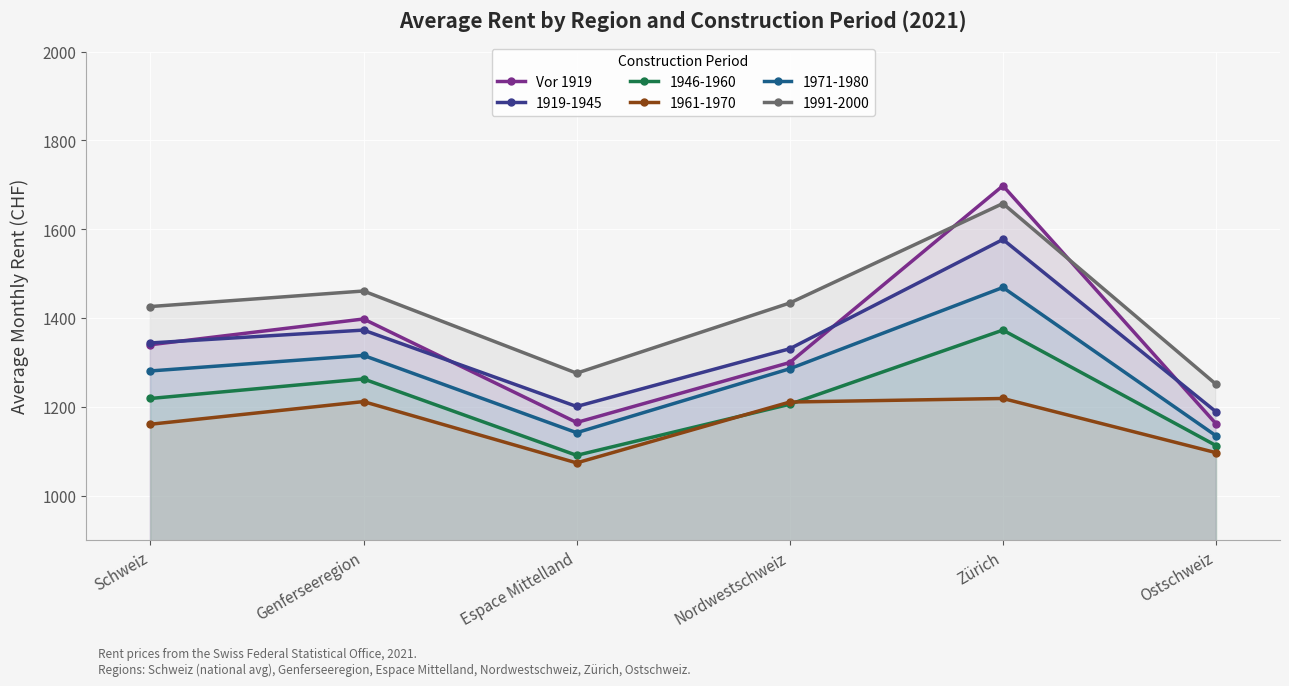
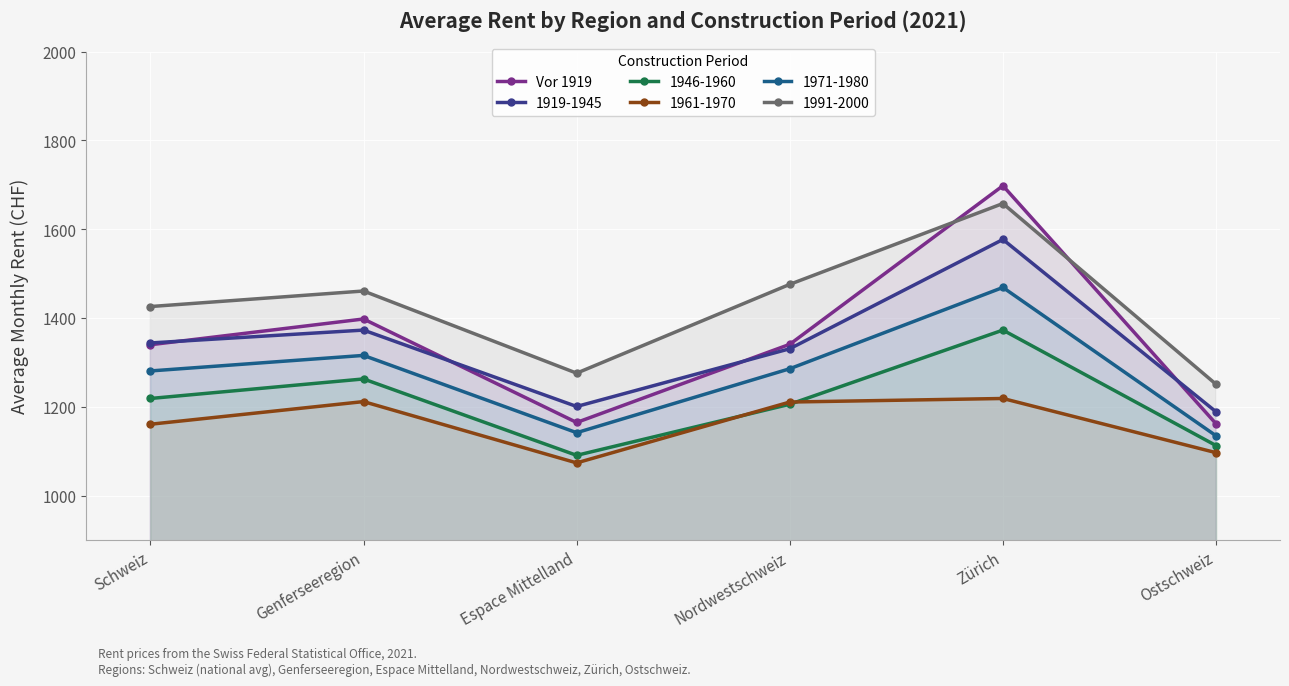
  {
    "Vor 1919": {
      "Genferseeregion": 1400,
      "Espace Mittelland": 1170,
-     "Nordwestschweiz": 1300,
+     "Nordwestschweiz": 1340,
      "Zürich": 1700,
      "Ostschweiz": 1160
    },
    "1946-1960": {
      "Schweiz": 1220,
      "Genferseeregion": 1260,
      "Espace Mittelland": 1090,
      "Zürich": 1370,
      "Ostschweiz": 1110
    },
    "1961-1970": {
      "Schweiz": 1160,
      "Genferseeregion": 1210,
      "Espace Mittelland": 1070,
      "Zürich": 1220,
      "Ostschweiz": 1100
    },
    "1991-2000": {
      "Schweiz": 1430,
      "Genferseeregion": 1460,
      "Espace Mittelland": 1280,
-     "Nordwestschweiz": 1430,
+     "Nordwestschweiz": 1480,
      "Zürich": 1660,
      "Ostschweiz": 1250
    }
  }
